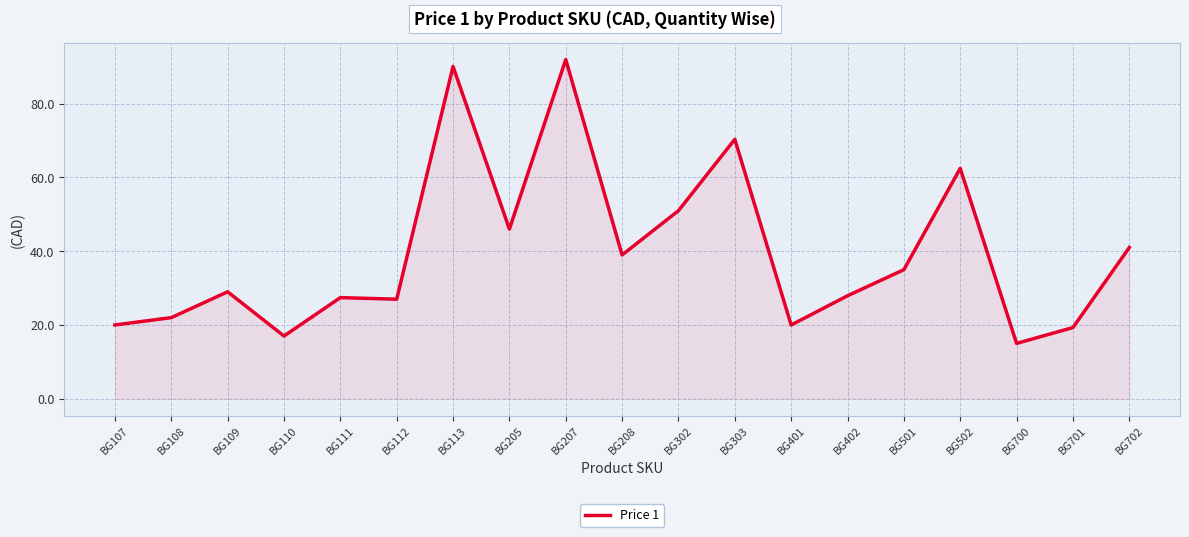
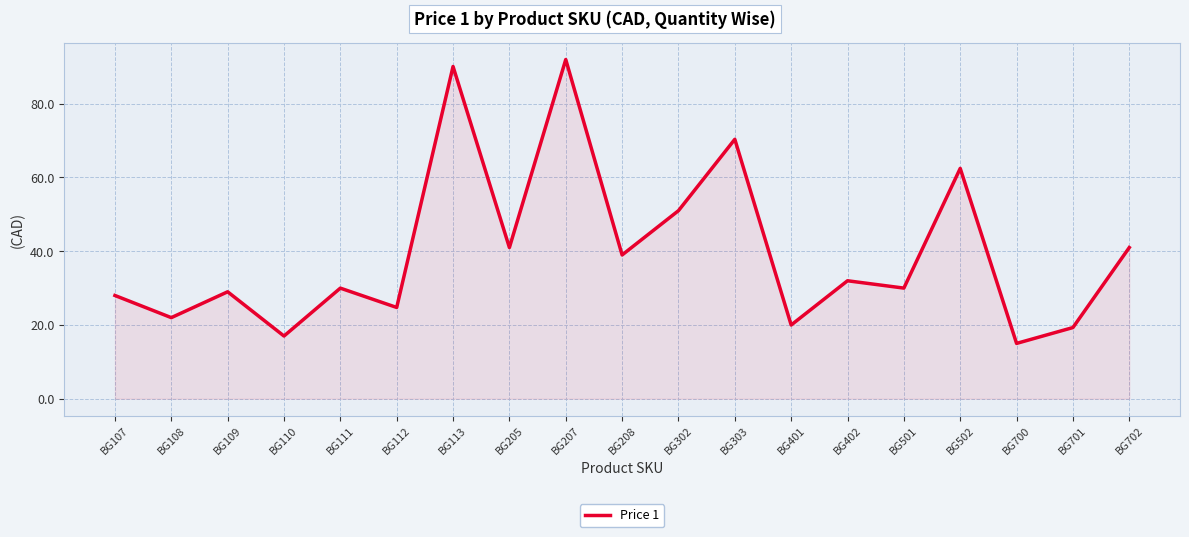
  {
-   "BG107": 20,
+   "BG107": 28,
    "BG108": 22,
    "BG109": 29,
    "BG110": 17,
-   "BG111": 27,
-   "BG112": 27,
+   "BG111": 30,
+   "BG112": 25,
    "BG113": 90,
-   "BG205": 46,
+   "BG205": 41,
    "BG207": 92,
    "BG208": 39,
    "BG302": 51,
    "BG303": 70,
    "BG401": 20,
-   "BG402": 28,
-   "BG501": 35,
+   "BG402": 32,
+   "BG501": 30,
    "BG502": 62,
    "BG700": 15,
    "BG701": 19,
    "BG702": 41
  }
